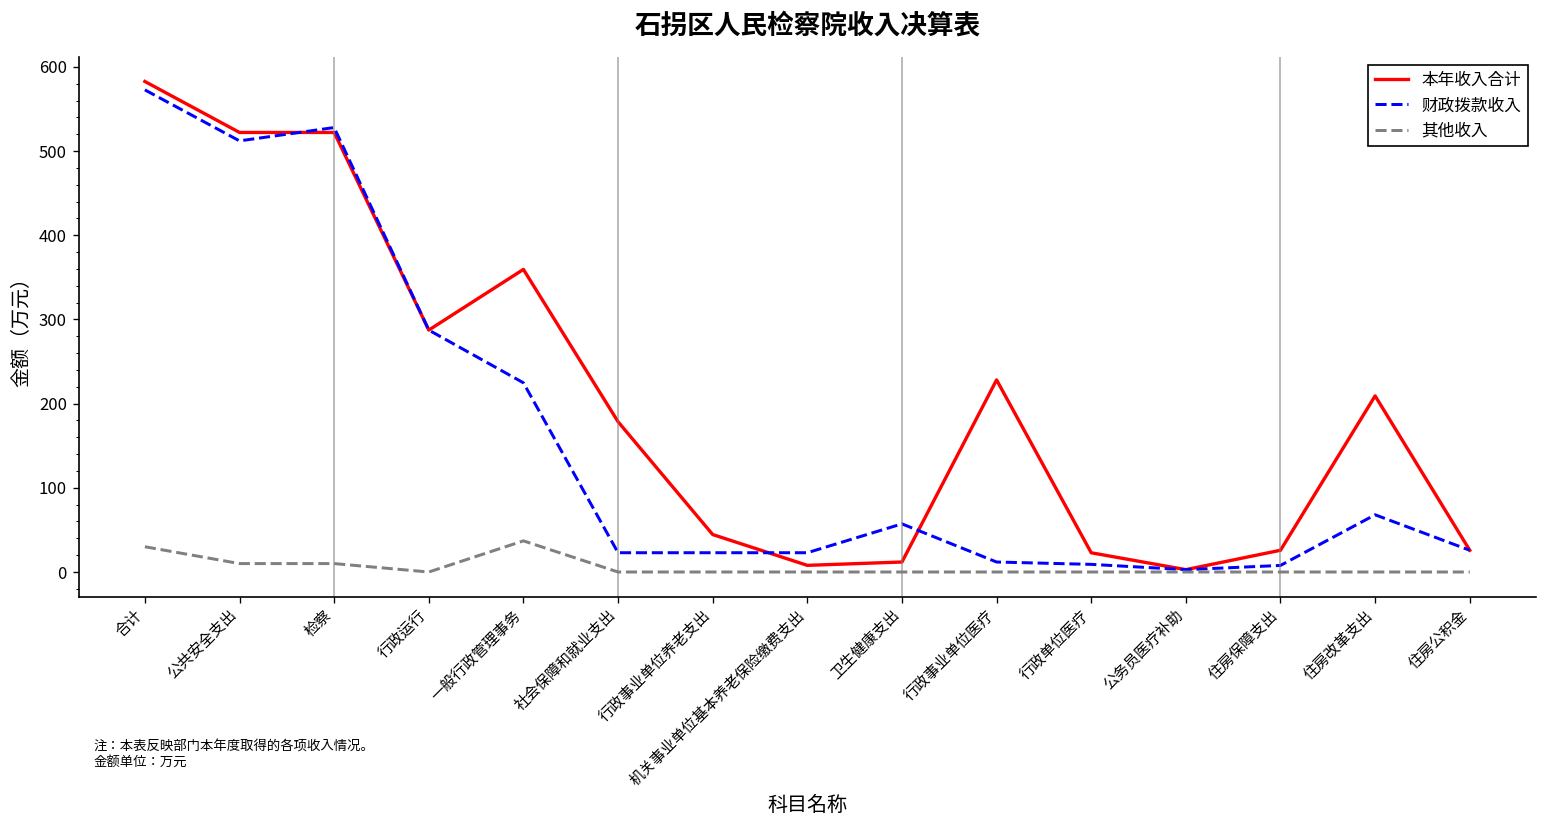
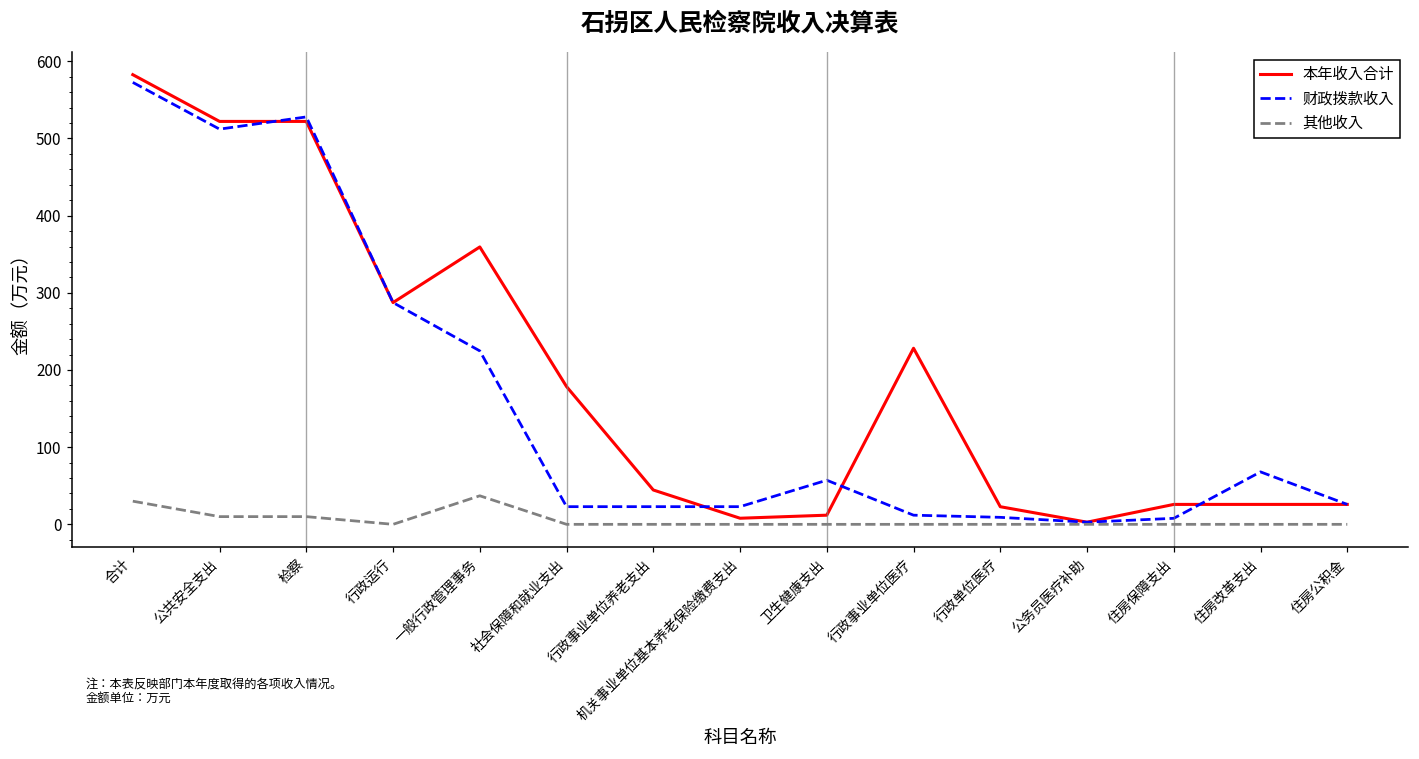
  {
    "本年收入合计": {
      "合计": 580,
      "公共安全支出": 520,
      "检察": 520,
      "一般行政管理事务": 360,
      "社会保障和就业支出": 180,
      "行政事业单位养老支出": 40,
      "机关事业单位基本养老保险缴费支出": 10,
      "卫生健康支出": 10,
      "行政事业单位医疗": 230,
      "行政单位医疗": 20,
      "住房保障支出": 30,
-     "住房改革支出": 210
+     "住房改革支出": 30
    },
    "财政拨款收入": {
      "合计": 570,
      "公共安全支出": 510,
      "检察": 530,
      "一般行政管理事务": 220,
      "社会保障和就业支出": 20,
      "行政事业单位养老支出": 20,
      "机关事业单位基本养老保险缴费支出": 20,
      "卫生健康支出": 60,
      "行政事业单位医疗": 10,
      "行政单位医疗": 10,
      "住房保障支出": 10,
      "住房改革支出": 70
    },
    "其他收入": {
      "合计": 30,
      "公共安全支出": 10,
      "检察": 10,
      "行政运行": 0,
      "一般行政管理事务": 40,
      "社会保障和就业支出": 0,
      "行政事业单位养老支出": 0,
      "机关事业单位基本养老保险缴费支出": 0,
      "卫生健康支出": 0,
      "行政事业单位医疗": 0,
      "行政单位医疗": 0,
      "住房保障支出": 0,
      "住房改革支出": 0,
      "住房公积金": 0
    }
  }
